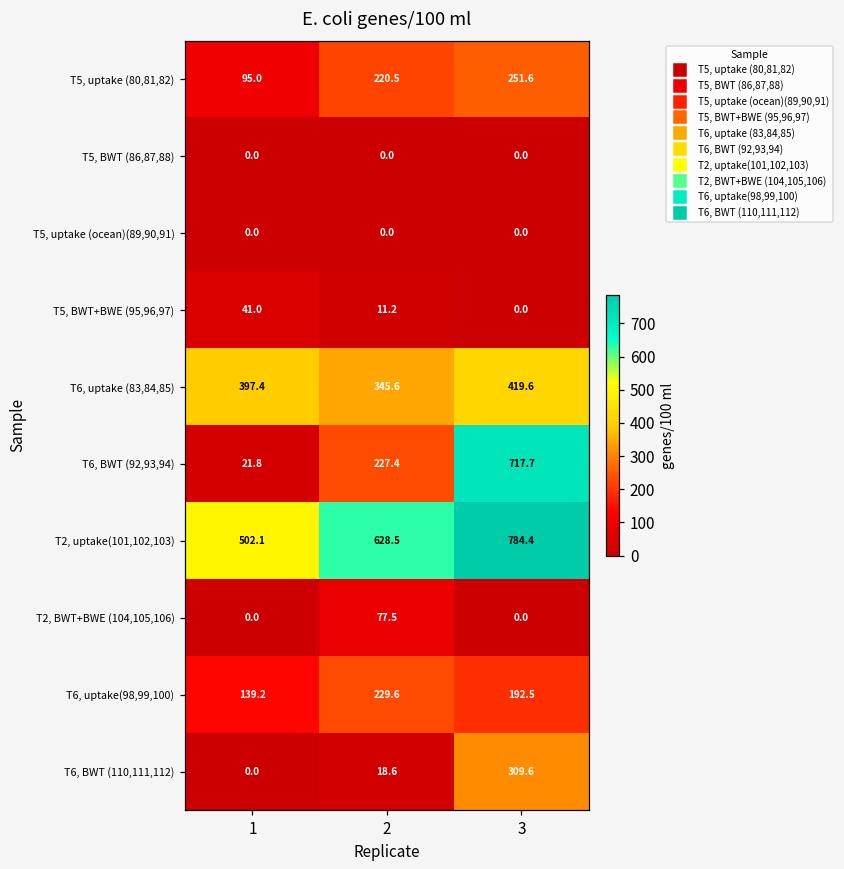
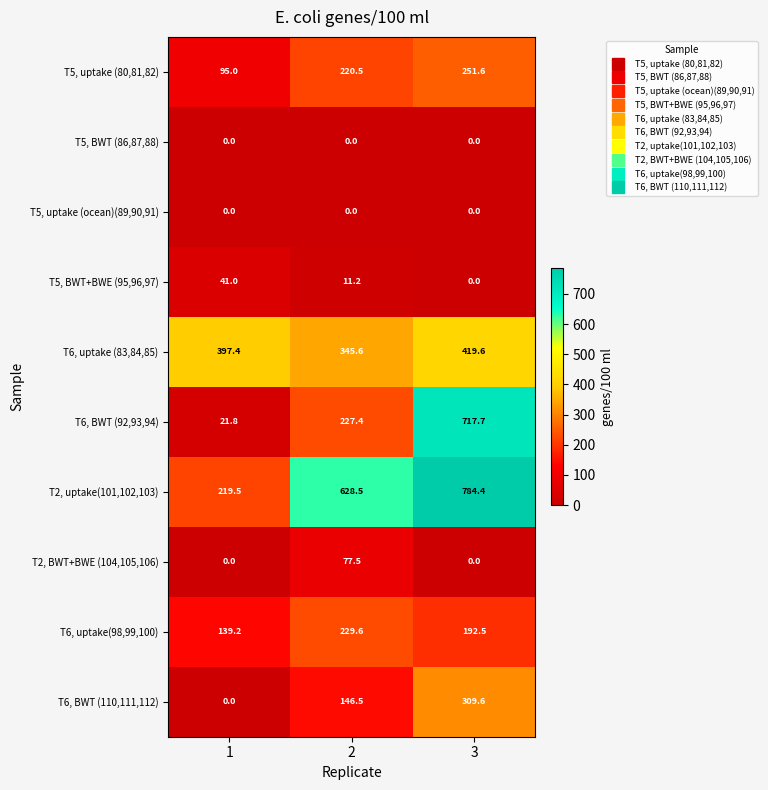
  {
    "T5, uptake (80,81,82)": {
      "1": 95.0,
      "2": 220.5,
      "3": 251.6
    },
    "T5, BWT (86,87,88)": {
      "1": 0.0,
      "2": 0.0,
      "3": 0.0
    },
    "T5, uptake (ocean)(89,90,91)": {
      "1": 0.0,
      "2": 0.0,
      "3": 0.0
    },
    "T5, BWT+BWE (95,96,97)": {
      "1": 41.0,
      "2": 11.2,
      "3": 0.0
    },
    "T6, uptake (83,84,85)": {
      "1": 397.4,
      "2": 345.6,
      "3": 419.6
    },
    "T6, BWT (92,93,94)": {
      "1": 21.8,
      "2": 227.4,
      "3": 717.7
    },
    "T2, uptake(101,102,103)": {
-     "1": 502.1,
+     "1": 219.5,
      "2": 628.5,
      "3": 784.4
    },
    "T2, BWT+BWE (104,105,106)": {
      "1": 0.0,
      "2": 77.5,
      "3": 0.0
    },
    "T6, uptake(98,99,100)": {
      "1": 139.2,
      "2": 229.6,
      "3": 192.5
    },
    "T6, BWT (110,111,112)": {
      "1": 0.0,
-     "2": 18.6,
+     "2": 146.5,
      "3": 309.6
    }
  }
